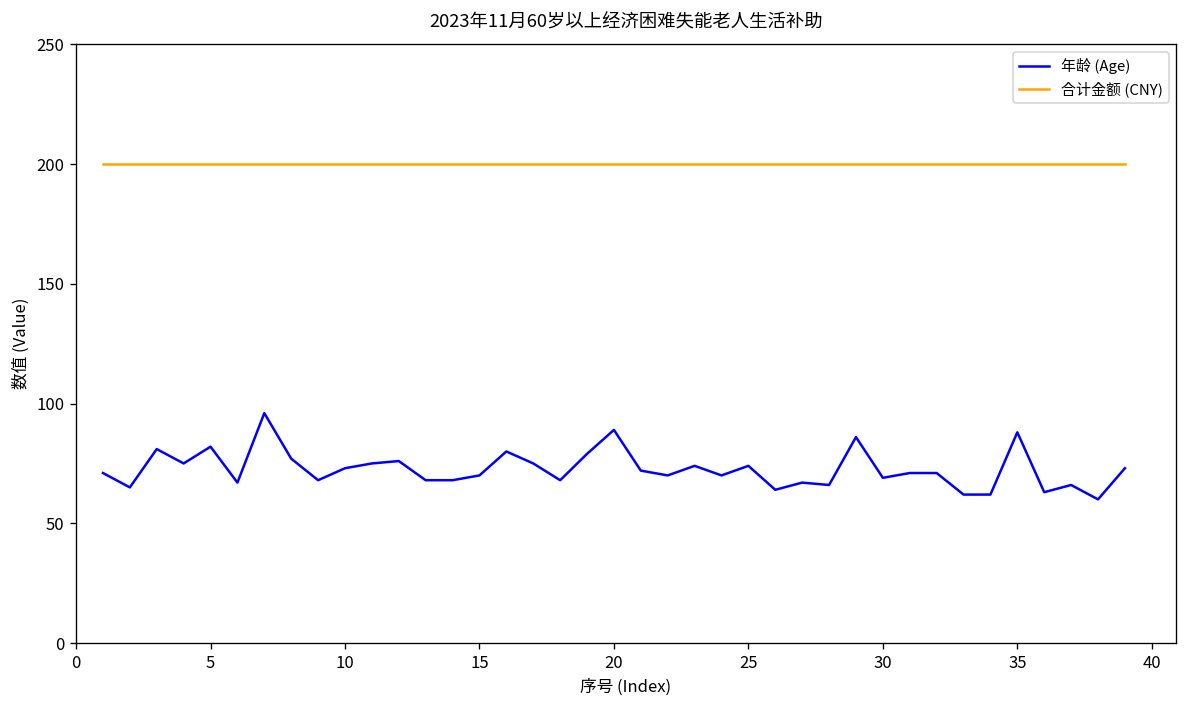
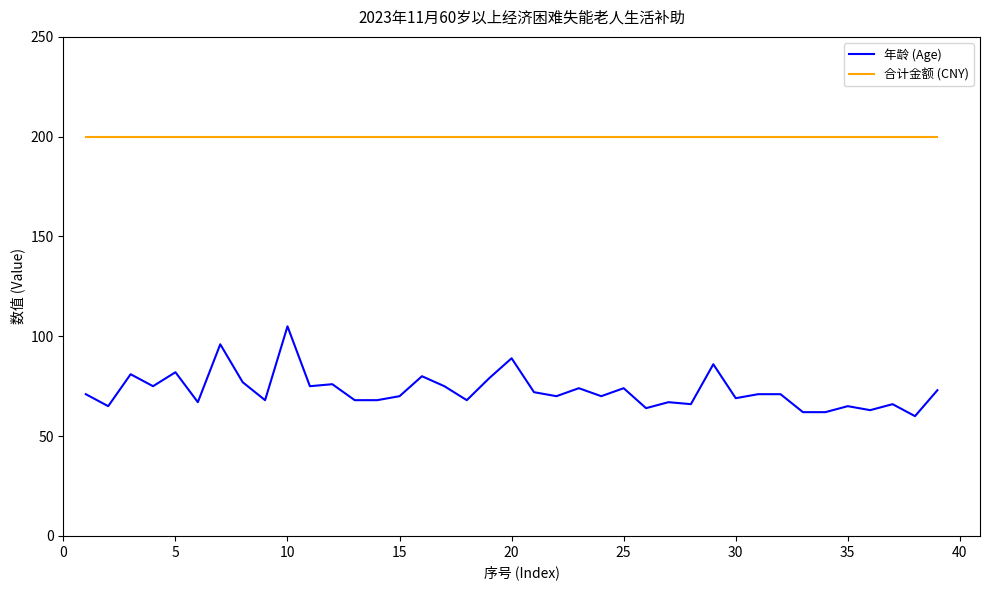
  {
    "年龄 (Age)": {
      "5": 82,
-     "10": 73,
+     "10": 105,
      "15": 70,
      "20": 89,
      "25": 74,
      "30": 69,
-     "35": 88
+     "35": 65
    },
    "合计金额 (CNY)": {
      "5": 200,
      "10": 200,
      "15": 200,
      "20": 200,
      "25": 200,
      "30": 200,
      "35": 200
    }
  }
